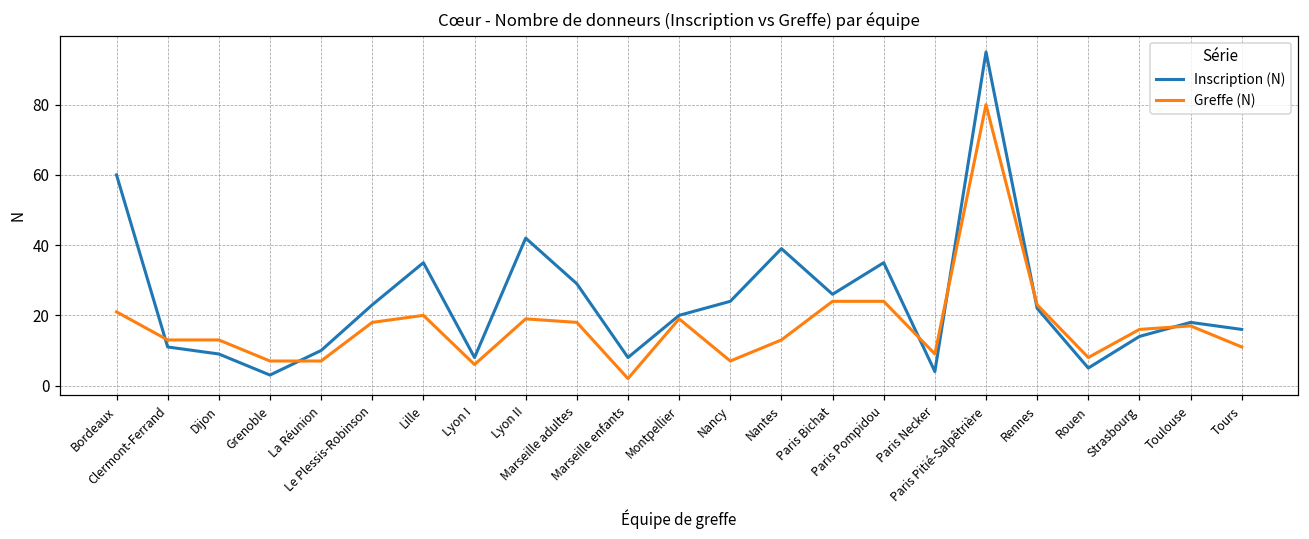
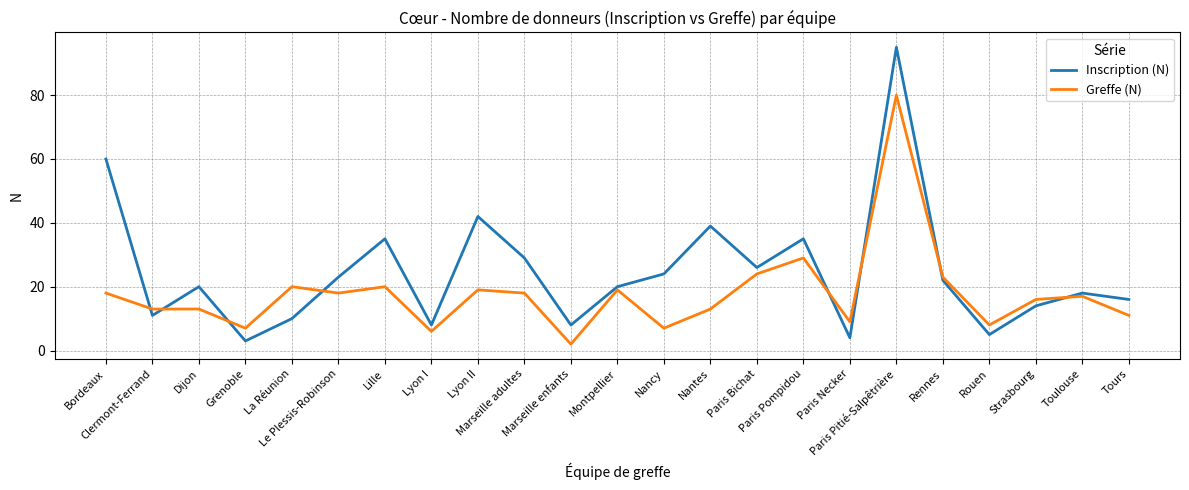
  {
    "Inscription (N)": {
      "Bordeaux": 60,
      "Clermont-Ferrand": 11,
-     "Dijon": 9,
+     "Dijon": 20,
      "Grenoble": 3,
      "La Réunion": 10,
      "Le Plessis-Robinson": 23,
      "Lille": 35,
      "Lyon I": 8,
      "Lyon II": 42,
      "Marseille adultes": 29,
      "Marseille enfants": 8,
      "Montpellier": 20,
      "Nancy": 24,
      "Nantes": 39,
      "Paris Bichat": 26,
      "Paris Pompidou": 35,
      "Paris Necker": 4,
      "Paris Pitié-Salpêtrière": 95,
      "Rennes": 22,
      "Rouen": 5,
      "Strasbourg": 14,
      "Toulouse": 18,
      "Tours": 16
    },
    "Greffe (N)": {
-     "Bordeaux": 21,
+     "Bordeaux": 18,
      "Clermont-Ferrand": 13,
      "Dijon": 13,
      "Grenoble": 7,
-     "La Réunion": 7,
+     "La Réunion": 20,
      "Le Plessis-Robinson": 18,
      "Lille": 20,
      "Lyon I": 6,
      "Lyon II": 19,
      "Marseille adultes": 18,
      "Marseille enfants": 2,
      "Montpellier": 19,
      "Nancy": 7,
      "Nantes": 13,
      "Paris Bichat": 24,
-     "Paris Pompidou": 24,
+     "Paris Pompidou": 29,
      "Paris Necker": 9,
      "Paris Pitié-Salpêtrière": 80,
      "Rennes": 23,
      "Rouen": 8,
      "Strasbourg": 16,
      "Toulouse": 17,
      "Tours": 11
    }
  }
